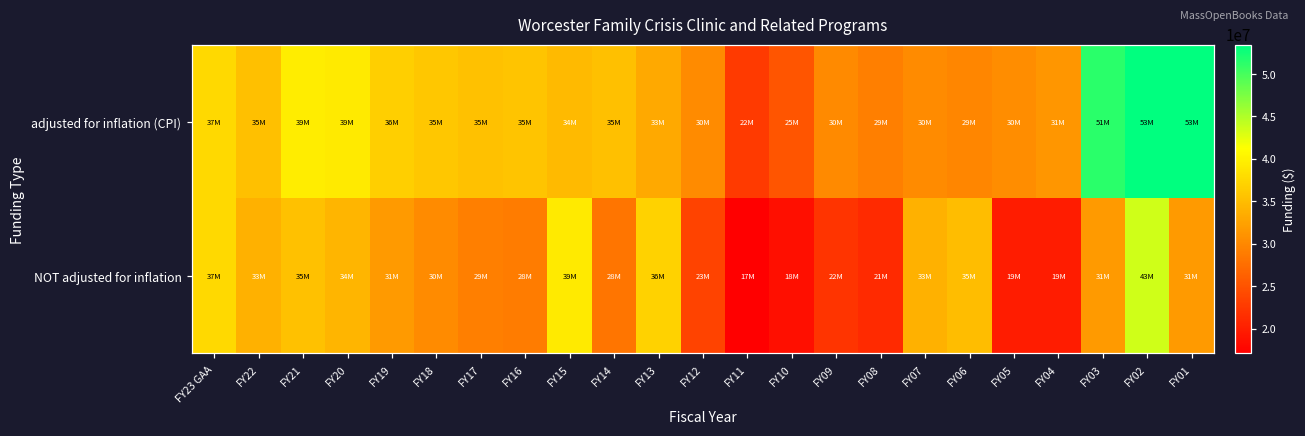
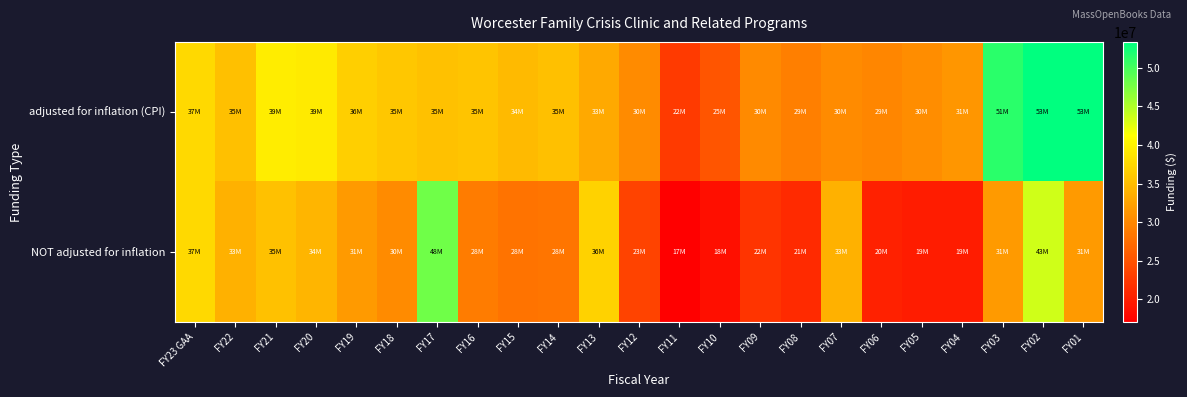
  {
    "adjusted for inflation (CPI)": {
      "FY23 GAA": "37M",
      "FY22": "35M",
      "FY21": "39M",
      "FY20": "39M",
      "FY19": "36M",
      "FY18": "35M",
      "FY17": "35M",
      "FY16": "35M",
      "FY15": "34M",
      "FY14": "35M",
      "FY13": "33M",
      "FY12": "30M",
      "FY11": "22M",
      "FY10": "25M",
      "FY09": "30M",
      "FY08": "29M",
      "FY07": "30M",
      "FY06": "29M",
      "FY05": "30M",
      "FY04": "31M",
      "FY03": "51M",
      "FY02": "53M",
      "FY01": "53M"
    },
    "NOT adjusted for inflation": {
      "FY23 GAA": "37M",
      "FY22": "33M",
      "FY21": "35M",
      "FY20": "34M",
      "FY19": "31M",
      "FY18": "30M",
-     "FY17": "29M",
+     "FY17": "48M",
      "FY16": "28M",
-     "FY15": "39M",
+     "FY15": "28M",
      "FY14": "28M",
      "FY13": "36M",
      "FY12": "23M",
      "FY11": "17M",
      "FY10": "18M",
      "FY09": "22M",
      "FY08": "21M",
      "FY07": "33M",
-     "FY06": "35M",
+     "FY06": "20M",
      "FY05": "19M",
      "FY04": "19M",
      "FY03": "31M",
      "FY02": "43M",
      "FY01": "31M"
    }
  }
